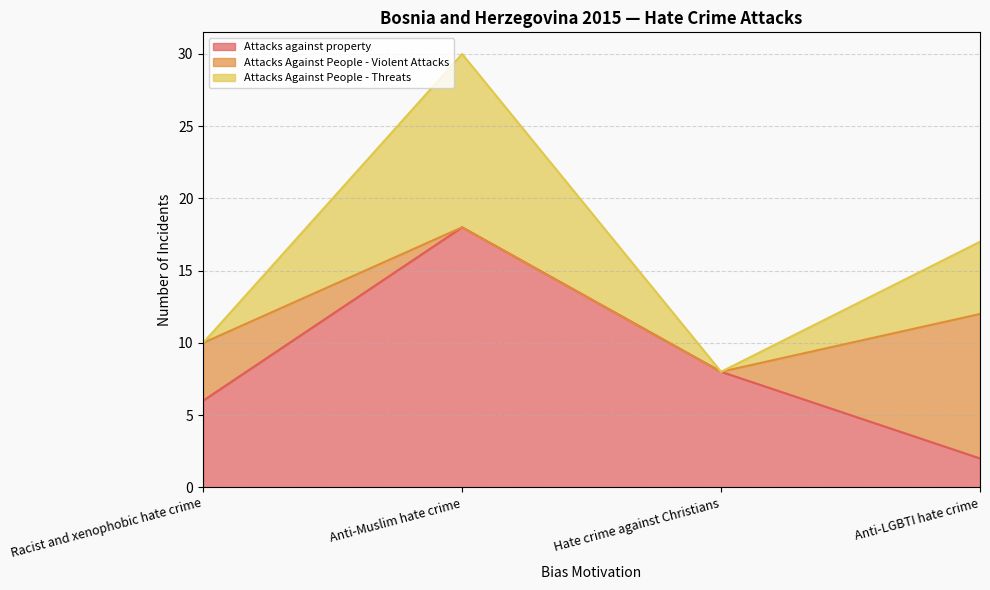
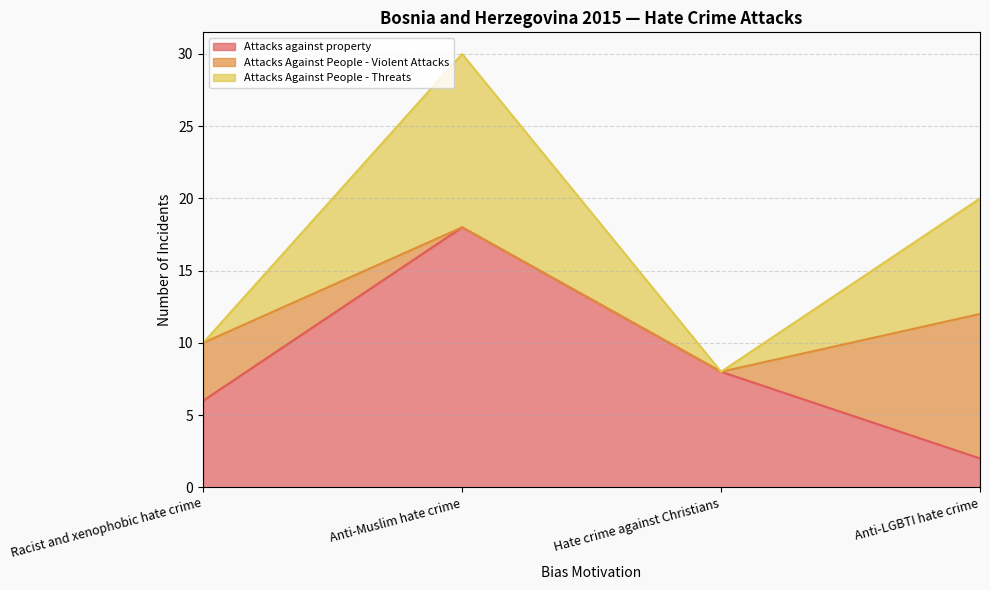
  {
    "Attacks Against People - Threats": {
      "Anti-Muslim hate crime": 12,
-     "Anti-LGBTI hate crime": 5
+     "Anti-LGBTI hate crime": 8
    }
  }
